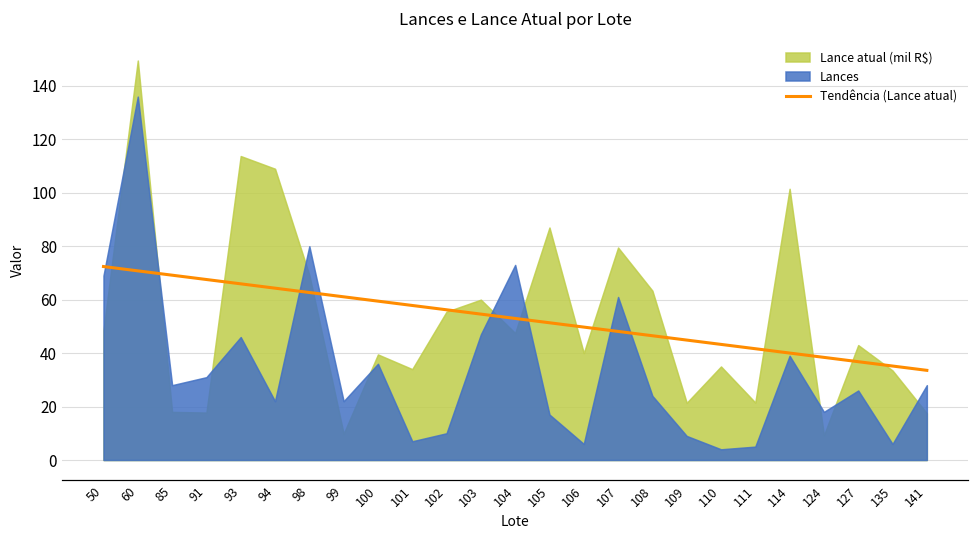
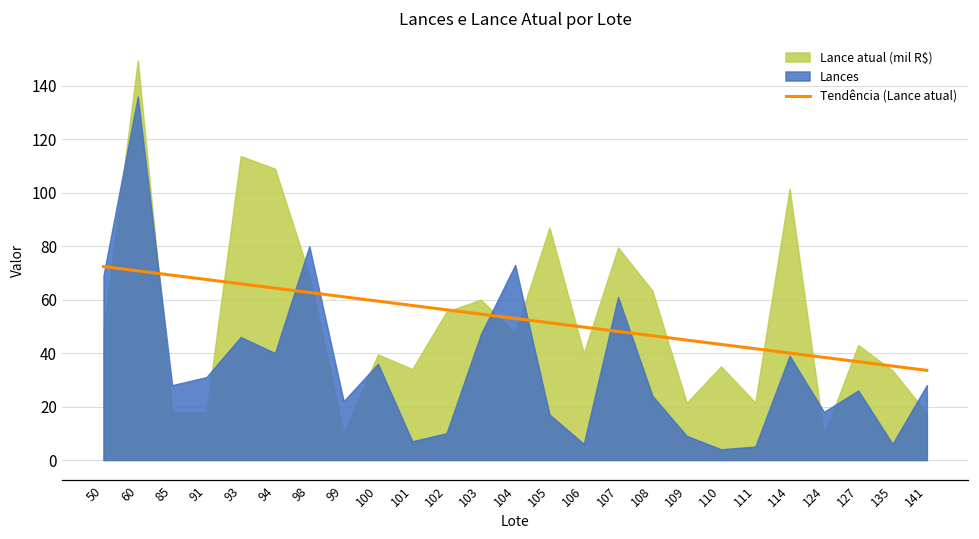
  {
    "Tendência (Lance atual)": {
      "50": 72,
      "60": 71,
      "85": 69,
      "91": 68,
      "93": 66,
      "94": 64,
      "98": 63,
      "99": 61,
      "100": 59,
      "101": 58,
      "103": 55,
      "104": 53,
      "105": 51,
      "106": 50,
      "107": 48,
      "108": 47,
      "109": 45,
      "110": 43,
      "111": 42,
      "114": 40,
      "124": 38,
      "127": 37,
      "135": 35,
      "141": 34
    },
    "Lance atual (mil R$)": {
      "50": 49,
      "60": 150,
      "85": 18,
      "91": 18,
      "93": 114,
      "94": 109,
      "98": 69,
      "99": 10,
      "100": 40,
      "101": 34,
      "103": 60,
      "104": 48,
      "105": 87,
      "106": 40,
      "107": 80,
      "108": 63,
      "109": 21,
      "110": 35,
      "111": 22,
      "114": 102,
      "124": 9,
      "127": 43,
      "135": 34,
      "141": 18
    },
    "Lances": {
      "50": 69,
      "60": 136,
      "85": 28,
      "91": 31,
      "93": 46,
-     "94": 22,
+     "94": 40,
      "98": 80,
      "99": 22,
      "100": 36,
      "101": 7,
      "102": 10,
      "103": 47,
      "104": 73,
      "105": 17,
      "106": 6,
      "107": 61,
      "108": 24,
      "109": 9,
      "110": 4,
      "111": 5,
      "114": 39,
      "124": 18,
      "127": 26,
      "135": 6,
      "141": 28
    }
  }
